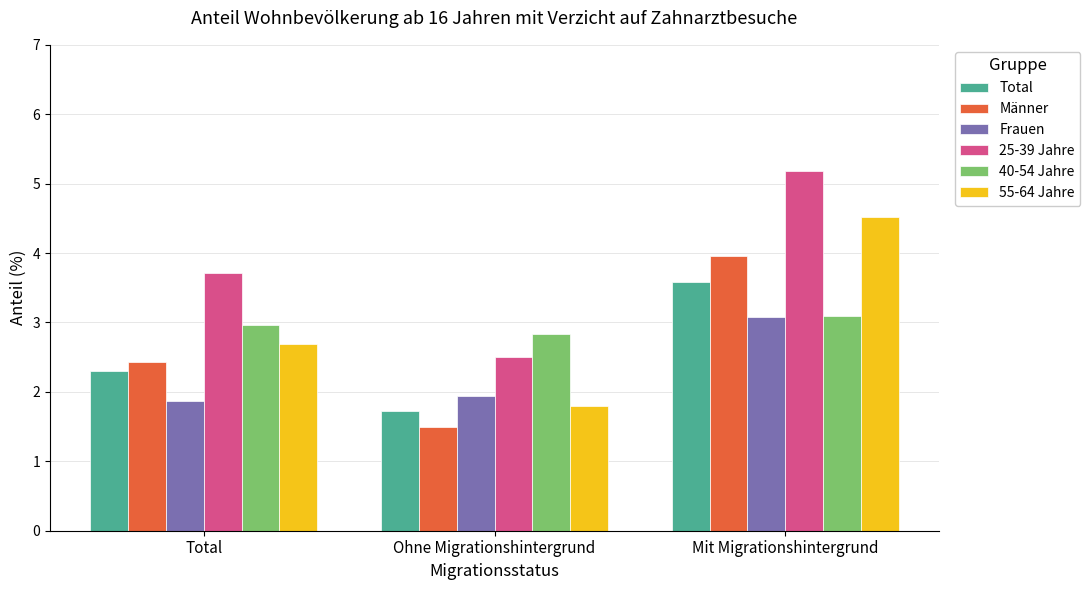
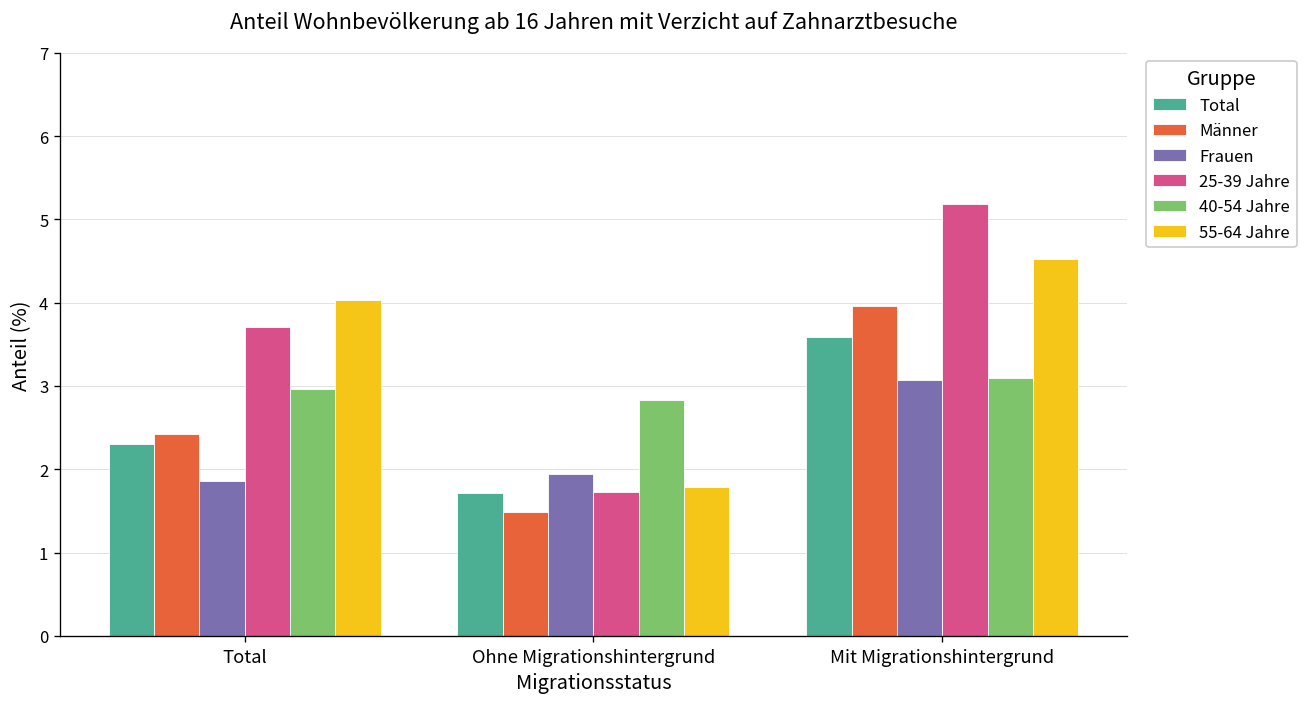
  {
    "Total": {
      "Total": 2.3,
      "Ohne Migrationshintergrund": 1.7,
      "Mit Migrationshintergrund": 3.6
    },
    "Männer": {
      "Total": 2.4,
      "Ohne Migrationshintergrund": 1.5,
      "Mit Migrationshintergrund": 4.0
    },
    "Frauen": {
      "Total": 1.9,
      "Ohne Migrationshintergrund": 1.9,
      "Mit Migrationshintergrund": 3.1
    },
    "25-39 Jahre": {
      "Total": 3.7,
-     "Ohne Migrationshintergrund": 2.5,
+     "Ohne Migrationshintergrund": 1.7,
      "Mit Migrationshintergrund": 5.2
    },
    "40-54 Jahre": {
      "Total": 3.0,
      "Ohne Migrationshintergrund": 2.8,
      "Mit Migrationshintergrund": 3.1
    },
    "55-64 Jahre": {
-     "Total": 2.7,
+     "Total": 4.0,
      "Ohne Migrationshintergrund": 1.8,
      "Mit Migrationshintergrund": 4.5
    }
  }
